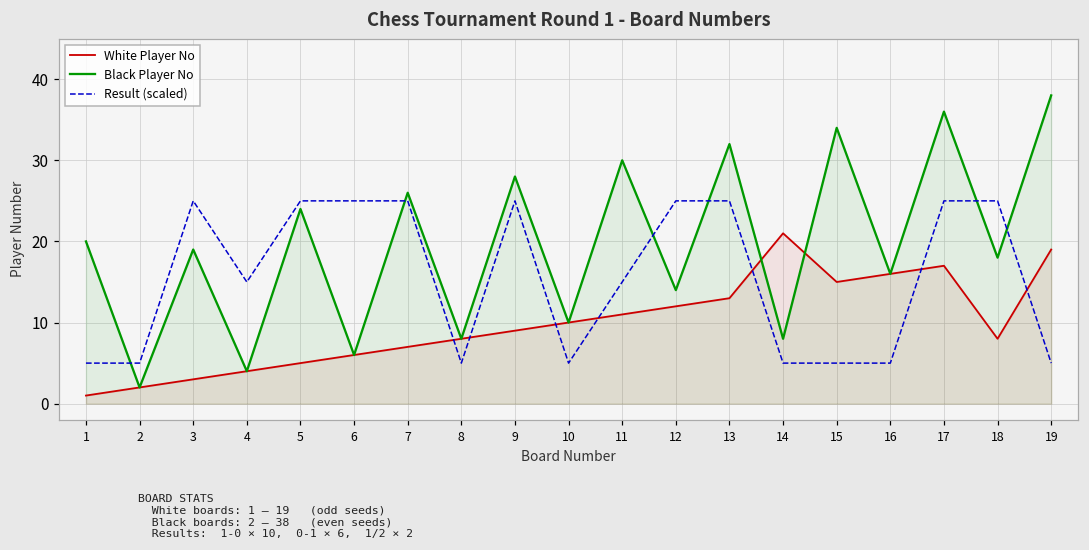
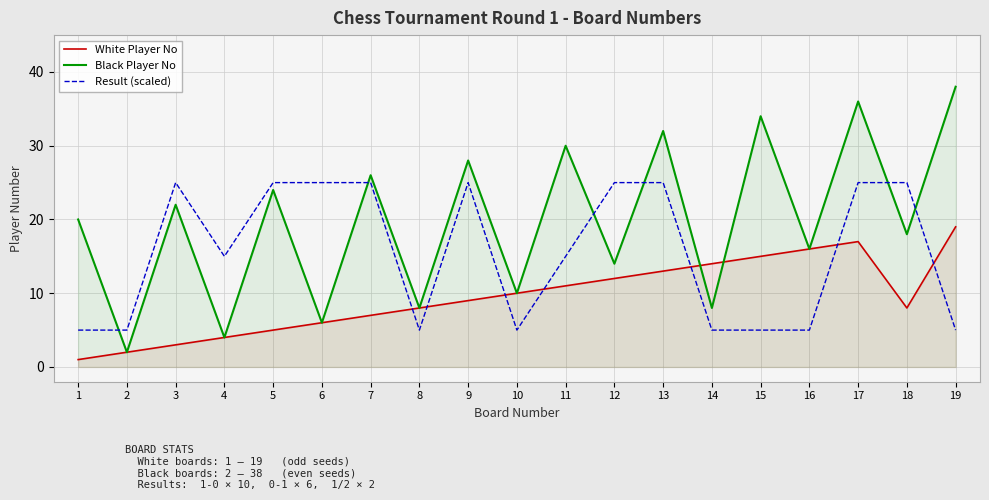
  {
    "White Player No": {
      "1": 1,
      "3": 3,
      "5": 5,
      "7": 7,
      "9": 9,
      "11": 11,
      "12": 12,
      "13": 13,
-     "14": 21,
+     "14": 14,
      "15": 15,
      "17": 17,
      "18": 8,
      "19": 19
    },
    "Black Player No": {
      "1": 20,
-     "3": 19,
+     "3": 22,
      "5": 24,
      "7": 26,
      "9": 28,
      "11": 30,
      "12": 14,
      "13": 32,
      "14": 8,
      "15": 34,
      "17": 36,
      "18": 18,
      "19": 38
    },
    "Result (scaled)": {
      "1": 5,
      "2": 5,
      "3": 25,
      "4": 15,
      "5": 25,
      "6": 25,
      "7": 25,
      "8": 5,
      "9": 25,
      "10": 5,
      "11": 15,
      "12": 25,
      "13": 25,
      "14": 5,
      "15": 5,
      "16": 5,
      "17": 25,
      "18": 25,
      "19": 5
    }
  }
